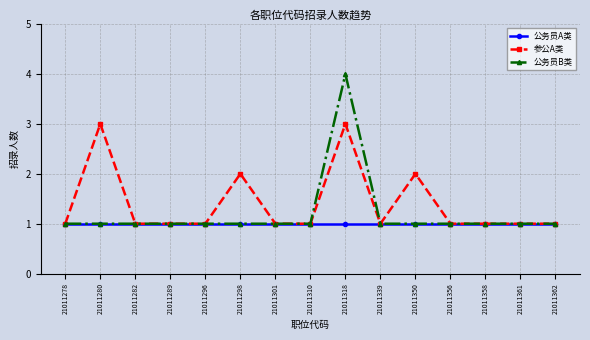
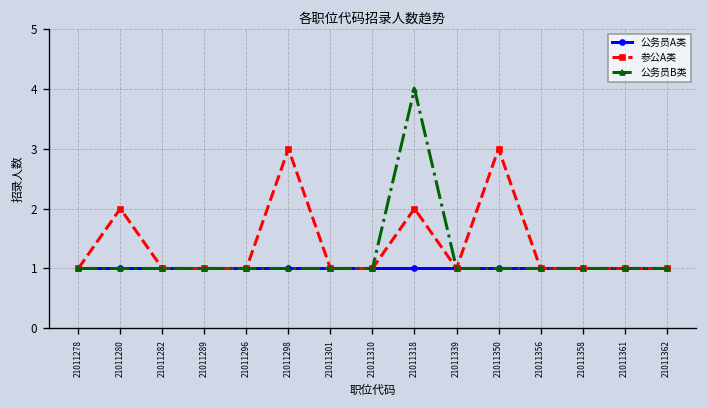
  {
    "公务员A类": {
      "21011318": 1
    },
    "参公A类": {
-     "21011280": 3,
-     "21011298": 2,
-     "21011318": 3,
-     "21011350": 2
+     "21011280": 2,
+     "21011298": 3,
+     "21011318": 2,
+     "21011350": 3
    },
    "公务员B类": {
      "21011318": 4
    }
  }
